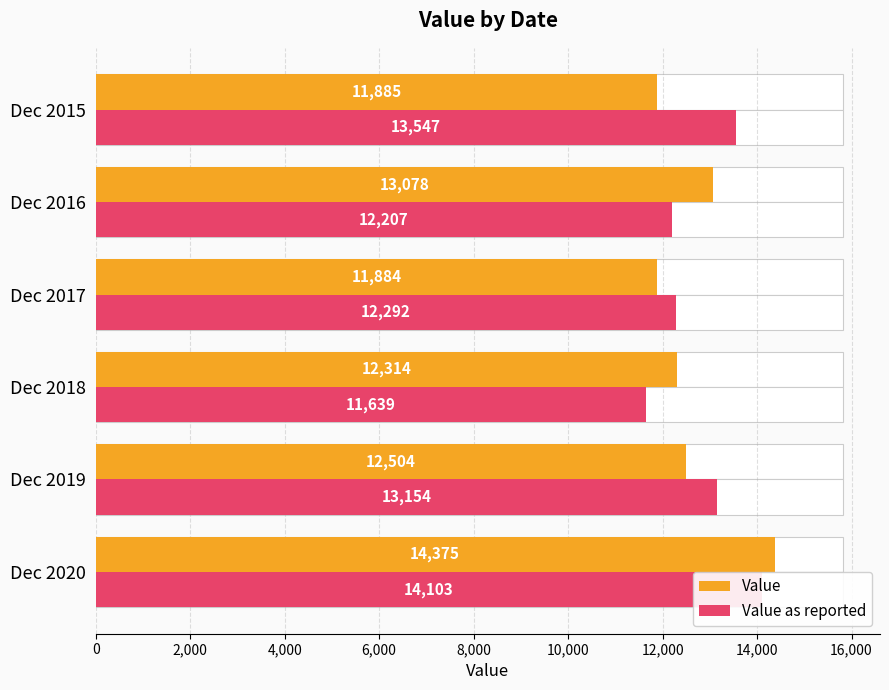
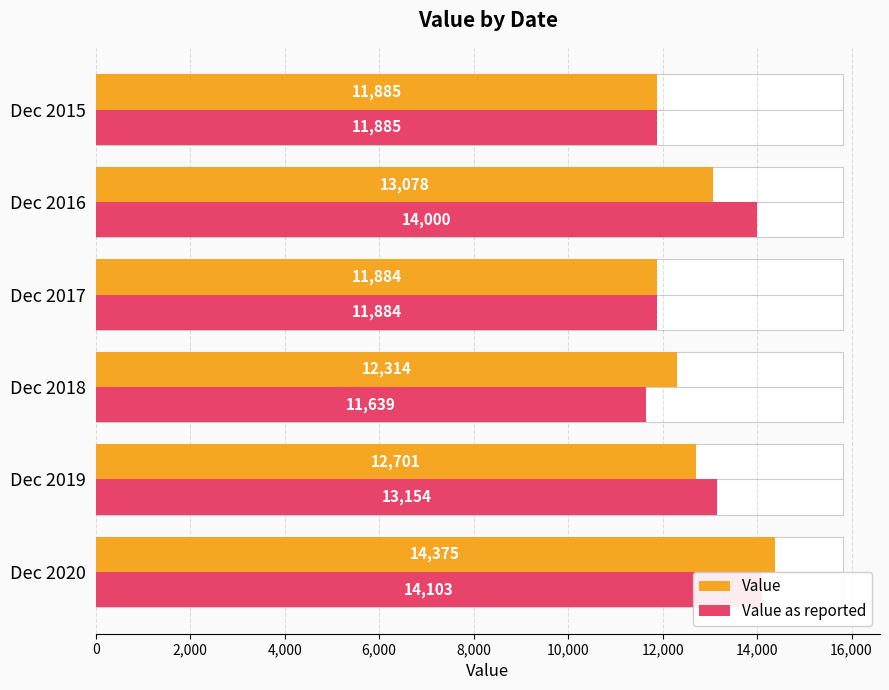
  {
    "Value": {
-     "Dec 2019": "12,504"
+     "Dec 2019": "12,701"
    },
    "Value as reported": {
-     "Dec 2015": "13,547",
-     "Dec 2016": "12,207",
-     "Dec 2017": "12,292"
+     "Dec 2015": "11,885",
+     "Dec 2016": "14,000",
+     "Dec 2017": "11,884"
    }
  }
